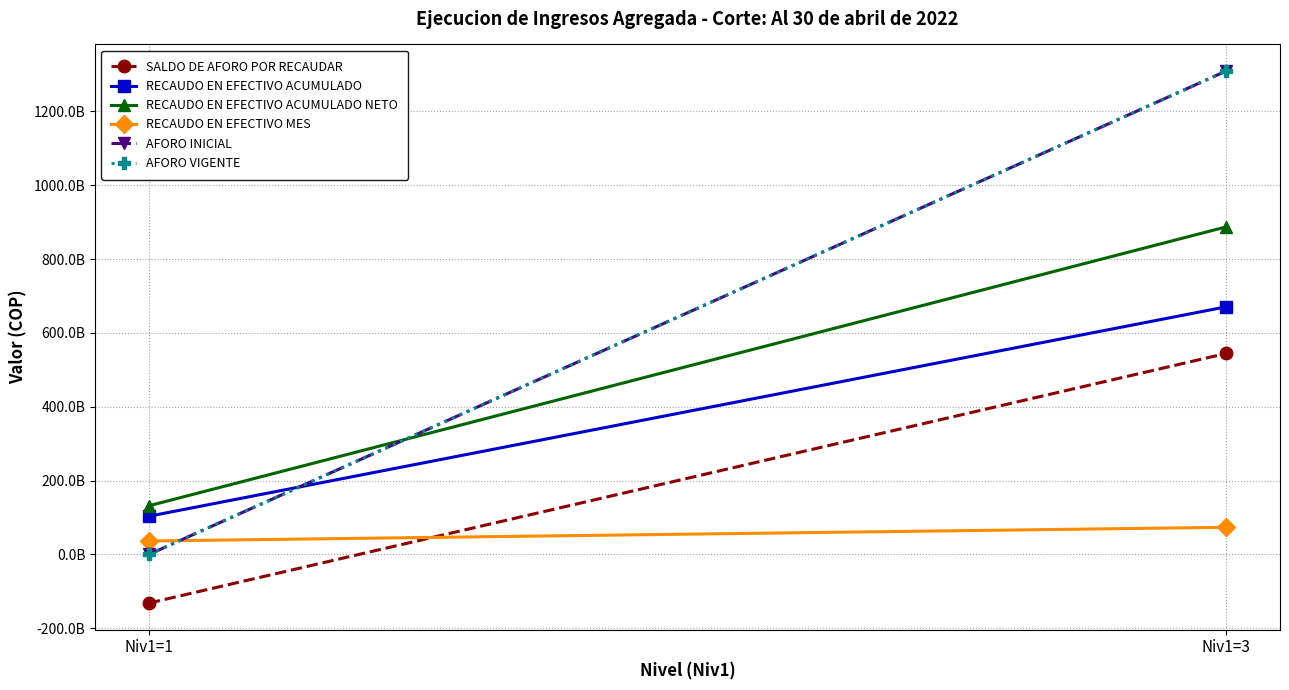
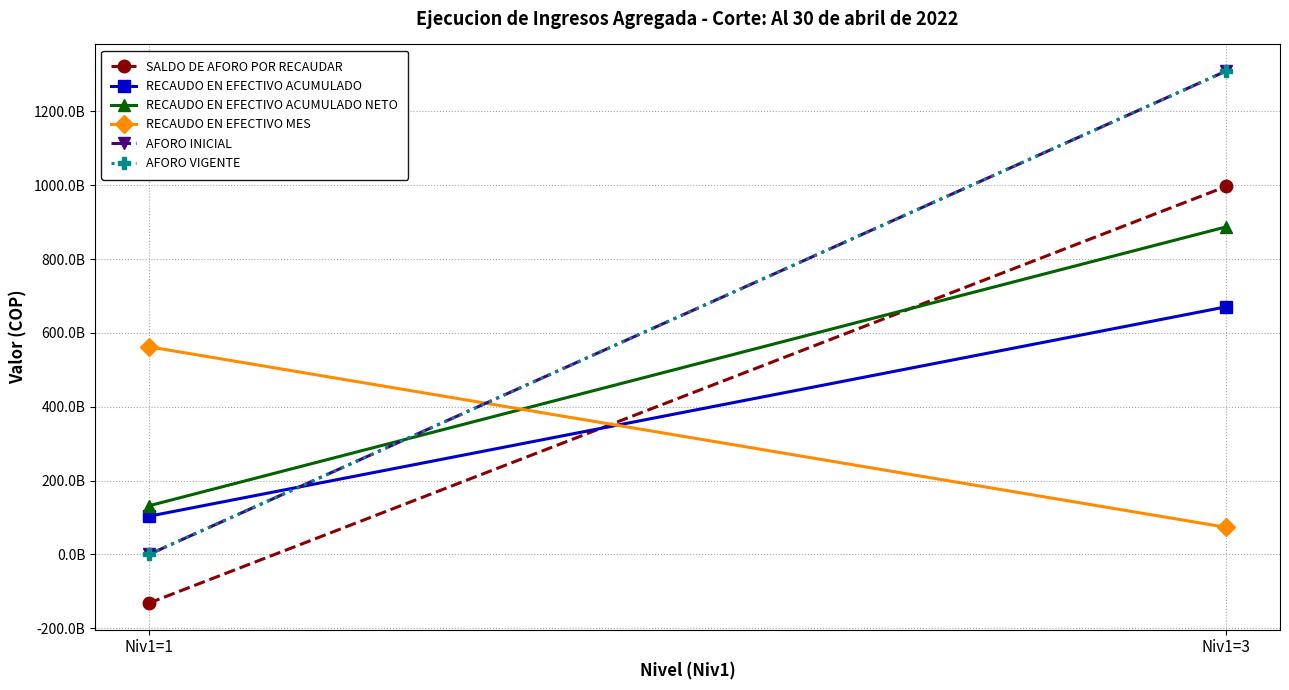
  {
    "SALDO DE AFORO POR RECAUDAR": {
      "Niv1=1": -130000000000,
-     "Niv1=3": 540000000000
+     "Niv1=3": 1000000000000
    },
    "RECAUDO EN EFECTIVO ACUMULADO": {
      "Niv1=1": 100000000000,
      "Niv1=3": 670000000000
    },
    "RECAUDO EN EFECTIVO ACUMULADO NETO": {
      "Niv1=1": 130000000000,
      "Niv1=3": 890000000000
    },
    "RECAUDO EN EFECTIVO MES": {
-     "Niv1=1": 40000000000,
+     "Niv1=1": 560000000000,
      "Niv1=3": 70000000000
    },
    "AFORO VIGENTE": {
      "Niv1=1": 0,
      "Niv1=3": 1310000000000
    }
  }
